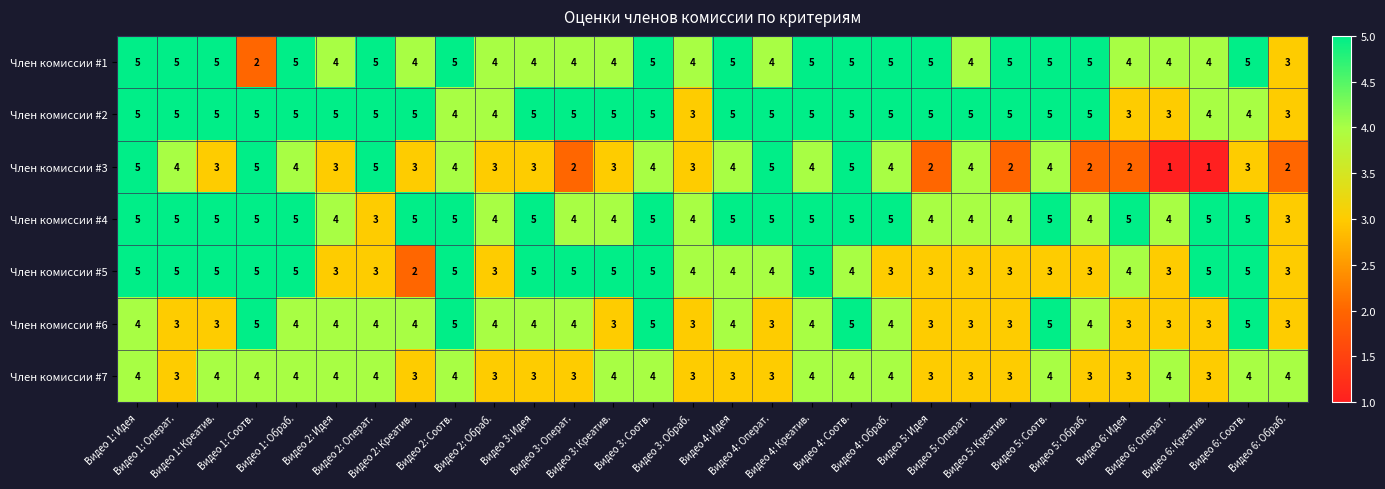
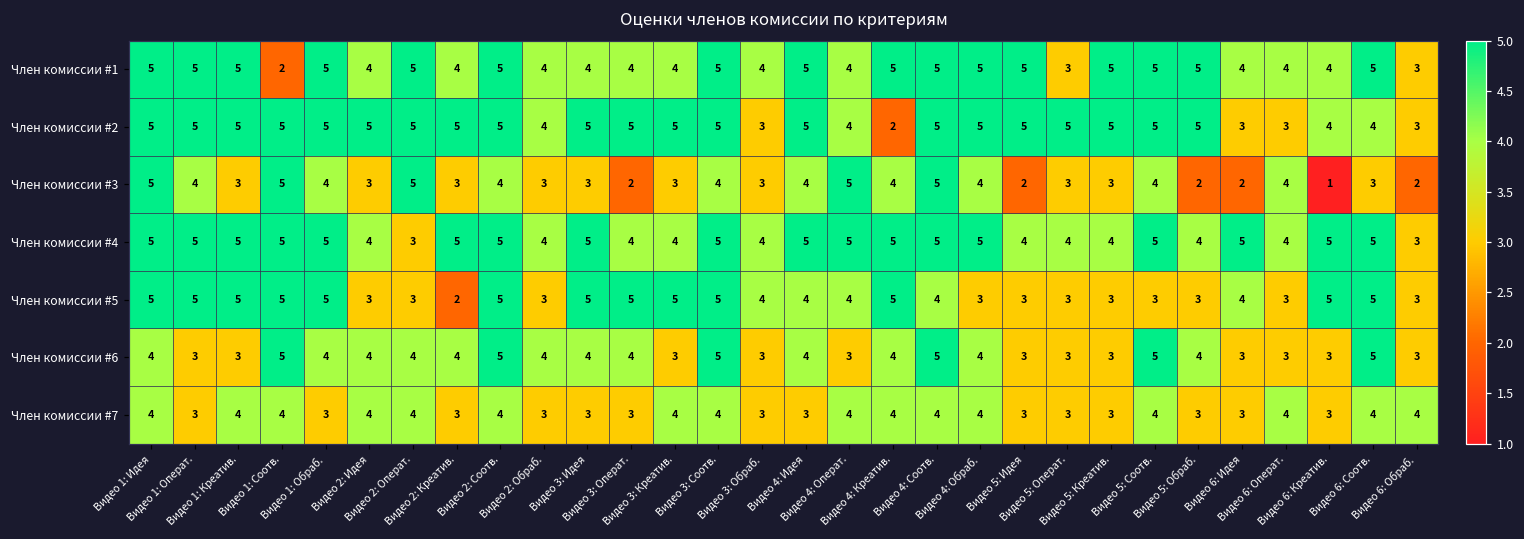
  {
    "Член комиссии #1": {
      "Видео 1: Идея": 5,
      "Видео 1: Операт.": 5,
      "Видео 1: Креатив.": 5,
      "Видео 1: Соотв.": 2,
      "Видео 1: Обраб.": 5,
      "Видео 2: Идея": 4,
      "Видео 2: Операт.": 5,
      "Видео 2: Креатив.": 4,
      "Видео 2: Соотв.": 5,
      "Видео 2: Обраб.": 4,
      "Видео 3: Идея": 4,
      "Видео 3: Операт.": 4,
      "Видео 3: Креатив.": 4,
      "Видео 3: Соотв.": 5,
      "Видео 3: Обраб.": 4,
      "Видео 4: Идея": 5,
      "Видео 4: Операт.": 4,
      "Видео 4: Креатив.": 5,
      "Видео 4: Соотв.": 5,
      "Видео 4: Обраб.": 5,
      "Видео 5: Идея": 5,
-     "Видео 5: Операт.": 4,
+     "Видео 5: Операт.": 3,
      "Видео 5: Креатив.": 5,
      "Видео 5: Соотв.": 5,
      "Видео 5: Обраб.": 5,
      "Видео 6: Идея": 4,
      "Видео 6: Операт.": 4,
      "Видео 6: Креатив.": 4,
      "Видео 6: Соотв.": 5,
      "Видео 6: Обраб.": 3
    },
    "Член комиссии #2": {
      "Видео 1: Идея": 5,
      "Видео 1: Операт.": 5,
      "Видео 1: Креатив.": 5,
      "Видео 1: Соотв.": 5,
      "Видео 1: Обраб.": 5,
      "Видео 2: Идея": 5,
      "Видео 2: Операт.": 5,
      "Видео 2: Креатив.": 5,
-     "Видео 2: Соотв.": 4,
+     "Видео 2: Соотв.": 5,
      "Видео 2: Обраб.": 4,
      "Видео 3: Идея": 5,
      "Видео 3: Операт.": 5,
      "Видео 3: Креатив.": 5,
      "Видео 3: Соотв.": 5,
      "Видео 3: Обраб.": 3,
      "Видео 4: Идея": 5,
-     "Видео 4: Операт.": 5,
-     "Видео 4: Креатив.": 5,
+     "Видео 4: Операт.": 4,
+     "Видео 4: Креатив.": 2,
      "Видео 4: Соотв.": 5,
      "Видео 4: Обраб.": 5,
      "Видео 5: Идея": 5,
      "Видео 5: Операт.": 5,
      "Видео 5: Креатив.": 5,
      "Видео 5: Соотв.": 5,
      "Видео 5: Обраб.": 5,
      "Видео 6: Идея": 3,
      "Видео 6: Операт.": 3,
      "Видео 6: Креатив.": 4,
      "Видео 6: Соотв.": 4,
      "Видео 6: Обраб.": 3
    },
    "Член комиссии #3": {
      "Видео 1: Идея": 5,
      "Видео 1: Операт.": 4,
      "Видео 1: Креатив.": 3,
      "Видео 1: Соотв.": 5,
      "Видео 1: Обраб.": 4,
      "Видео 2: Идея": 3,
      "Видео 2: Операт.": 5,
      "Видео 2: Креатив.": 3,
      "Видео 2: Соотв.": 4,
      "Видео 2: Обраб.": 3,
      "Видео 3: Идея": 3,
      "Видео 3: Операт.": 2,
      "Видео 3: Креатив.": 3,
      "Видео 3: Соотв.": 4,
      "Видео 3: Обраб.": 3,
      "Видео 4: Идея": 4,
      "Видео 4: Операт.": 5,
      "Видео 4: Креатив.": 4,
      "Видео 4: Соотв.": 5,
      "Видео 4: Обраб.": 4,
      "Видео 5: Идея": 2,
-     "Видео 5: Операт.": 4,
-     "Видео 5: Креатив.": 2,
+     "Видео 5: Операт.": 3,
+     "Видео 5: Креатив.": 3,
      "Видео 5: Соотв.": 4,
      "Видео 5: Обраб.": 2,
      "Видео 6: Идея": 2,
-     "Видео 6: Операт.": 1,
+     "Видео 6: Операт.": 4,
      "Видео 6: Креатив.": 1,
      "Видео 6: Соотв.": 3,
      "Видео 6: Обраб.": 2
    },
    "Член комиссии #7": {
      "Видео 1: Идея": 4,
      "Видео 1: Операт.": 3,
      "Видео 1: Креатив.": 4,
      "Видео 1: Соотв.": 4,
-     "Видео 1: Обраб.": 4,
+     "Видео 1: Обраб.": 3,
      "Видео 2: Идея": 4,
      "Видео 2: Операт.": 4,
      "Видео 2: Креатив.": 3,
      "Видео 2: Соотв.": 4,
      "Видео 2: Обраб.": 3,
      "Видео 3: Идея": 3,
      "Видео 3: Операт.": 3,
      "Видео 3: Креатив.": 4,
      "Видео 3: Соотв.": 4,
      "Видео 3: Обраб.": 3,
      "Видео 4: Идея": 3,
-     "Видео 4: Операт.": 3,
+     "Видео 4: Операт.": 4,
      "Видео 4: Креатив.": 4,
      "Видео 4: Соотв.": 4,
      "Видео 4: Обраб.": 4,
      "Видео 5: Идея": 3,
      "Видео 5: Операт.": 3,
      "Видео 5: Креатив.": 3,
      "Видео 5: Соотв.": 4,
      "Видео 5: Обраб.": 3,
      "Видео 6: Идея": 3,
      "Видео 6: Операт.": 4,
      "Видео 6: Креатив.": 3,
      "Видео 6: Соотв.": 4,
      "Видео 6: Обраб.": 4
    }
  }
